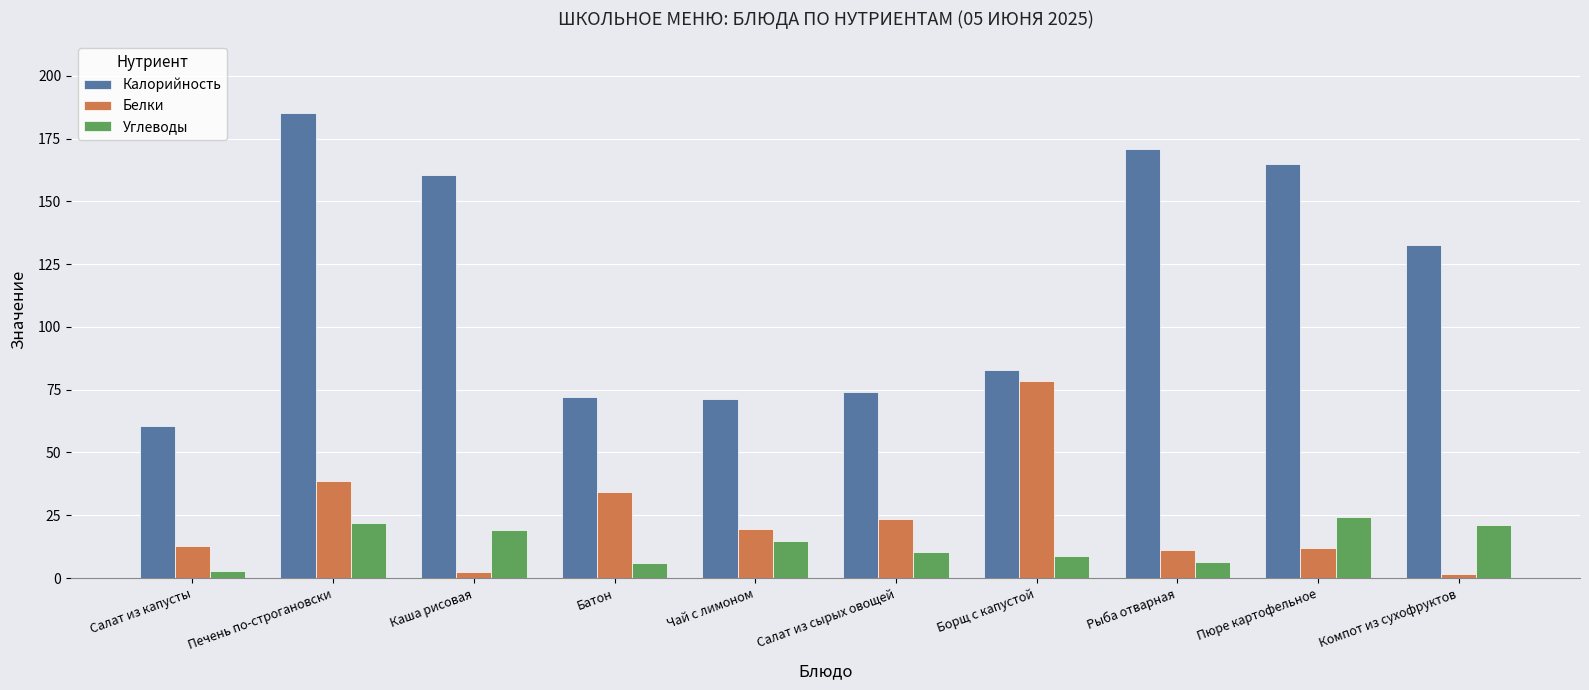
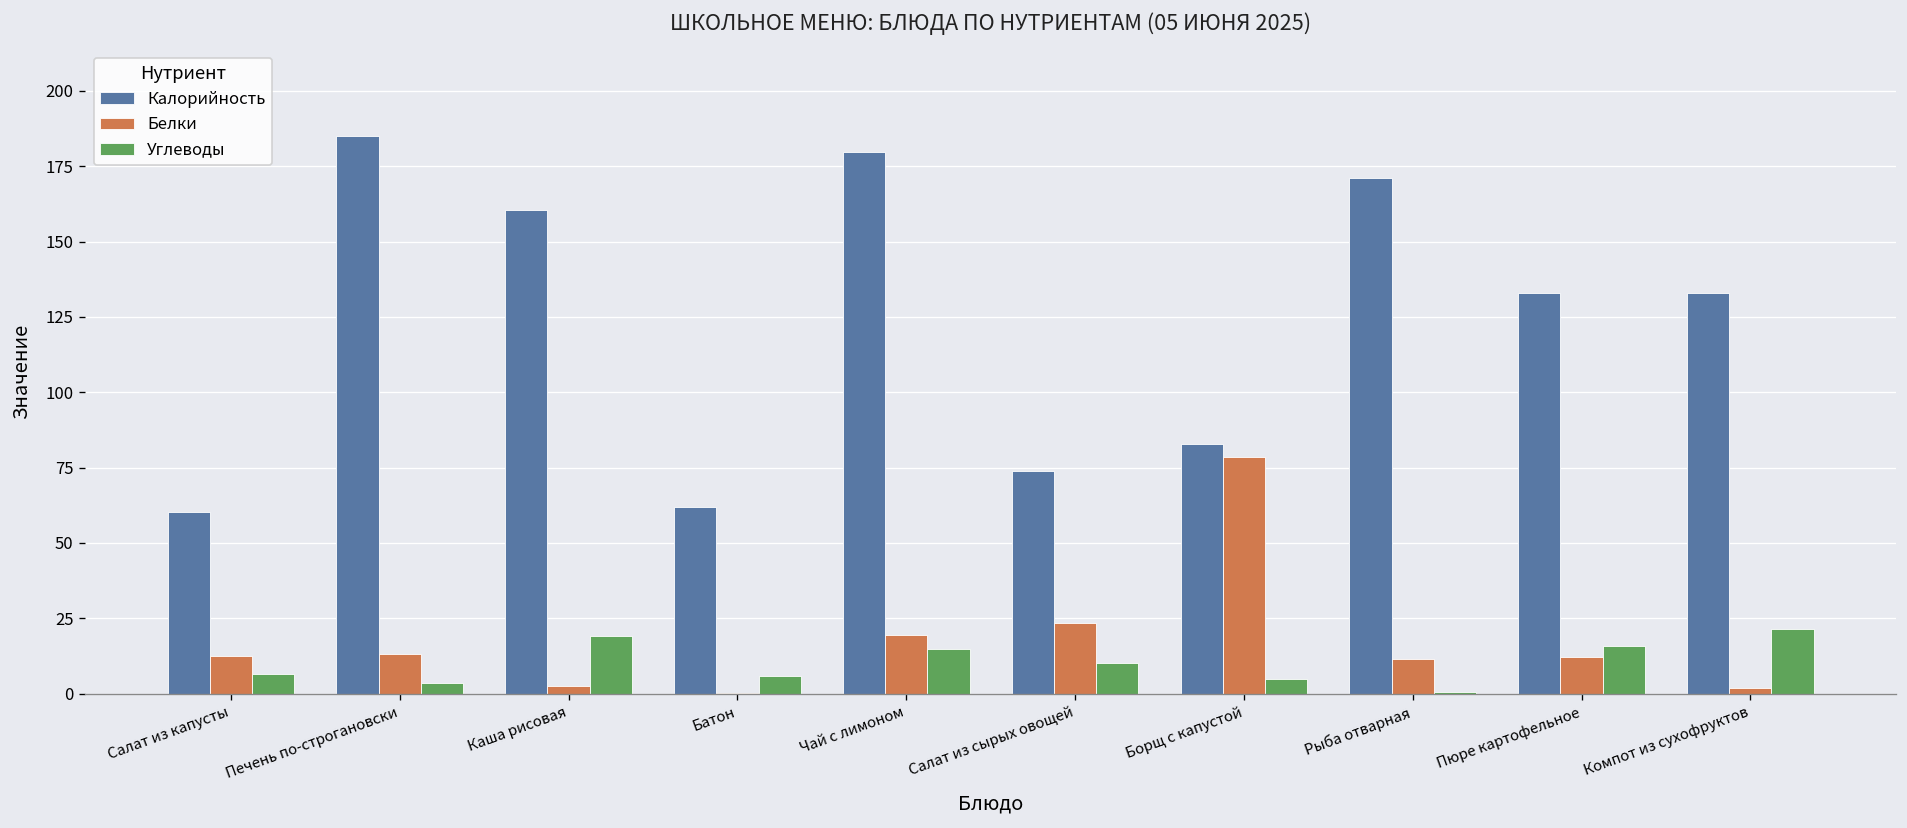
  {
    "Калорийность": {
      "Салат из капусты": 60,
      "Печень по-строгановски": 185,
      "Каша рисовая": 160,
-     "Батон": 72,
-     "Чай с лимоном": 71,
+     "Батон": 62,
+     "Чай с лимоном": 180,
      "Салат из сырых овощей": 74,
      "Борщ с капустой": 83,
      "Рыба отварная": 171,
-     "Пюре картофельное": 165,
+     "Пюре картофельное": 133,
      "Компот из сухофруктов": 133
    },
    "Белки": {
      "Салат из капусты": 13,
-     "Печень по-строгановски": 39,
+     "Печень по-строгановски": 13,
      "Каша рисовая": 3,
-     "Батон": 34,
+     "Батон": 0,
      "Чай с лимоном": 20,
      "Салат из сырых овощей": 24,
      "Борщ с капустой": 78,
      "Рыба отварная": 11,
      "Пюре картофельное": 12,
      "Компот из сухофруктов": 2
    },
    "Углеводы": {
-     "Салат из капусты": 3,
-     "Печень по-строгановски": 22,
+     "Салат из капусты": 6,
+     "Печень по-строгановски": 4,
      "Каша рисовая": 19,
      "Батон": 6,
      "Чай с лимоном": 15,
      "Салат из сырых овощей": 10,
-     "Борщ с капустой": 9,
-     "Рыба отварная": 6,
-     "Пюре картофельное": 25,
+     "Борщ с капустой": 5,
+     "Рыба отварная": 0,
+     "Пюре картофельное": 16,
      "Компот из сухофруктов": 21
    }
  }
